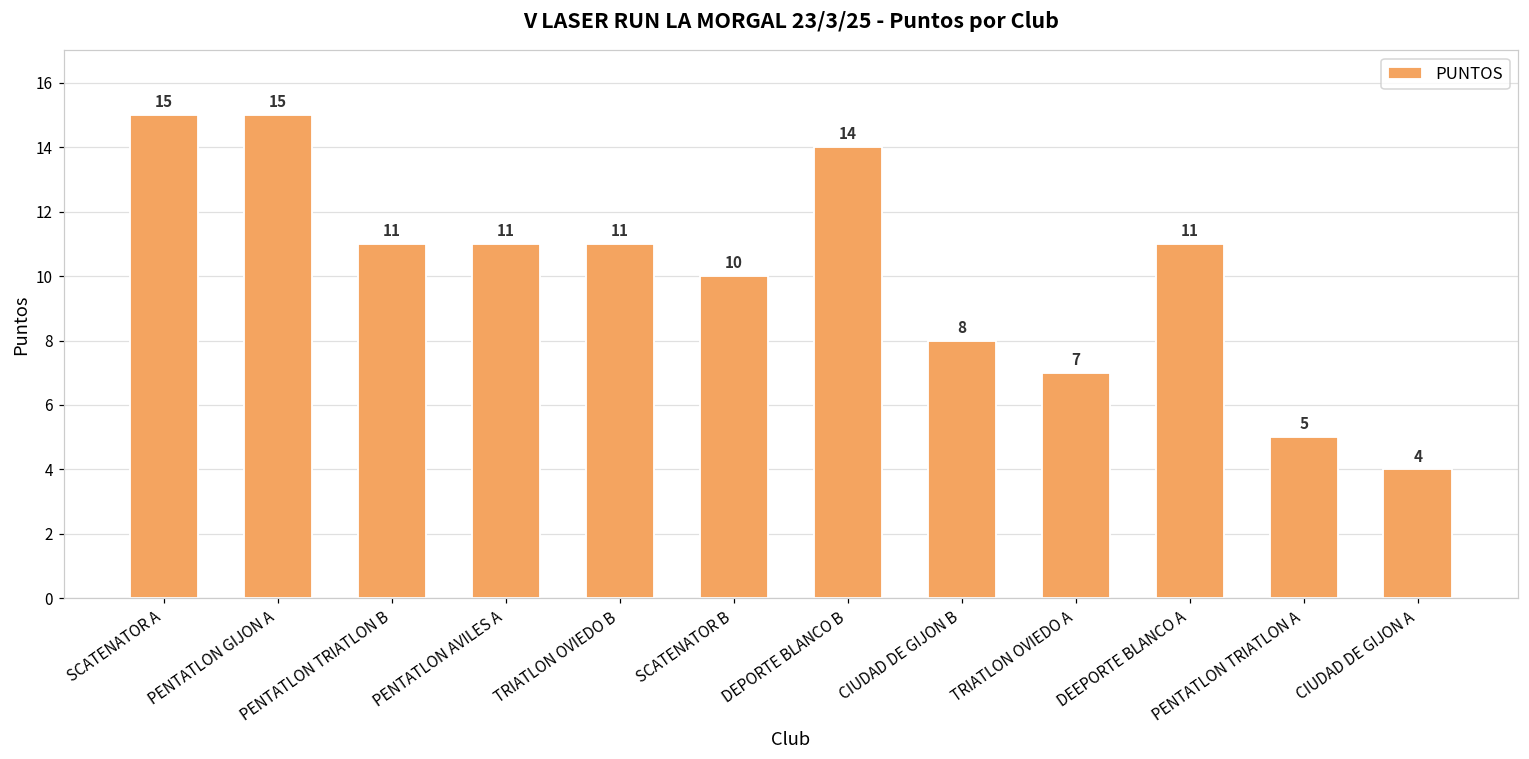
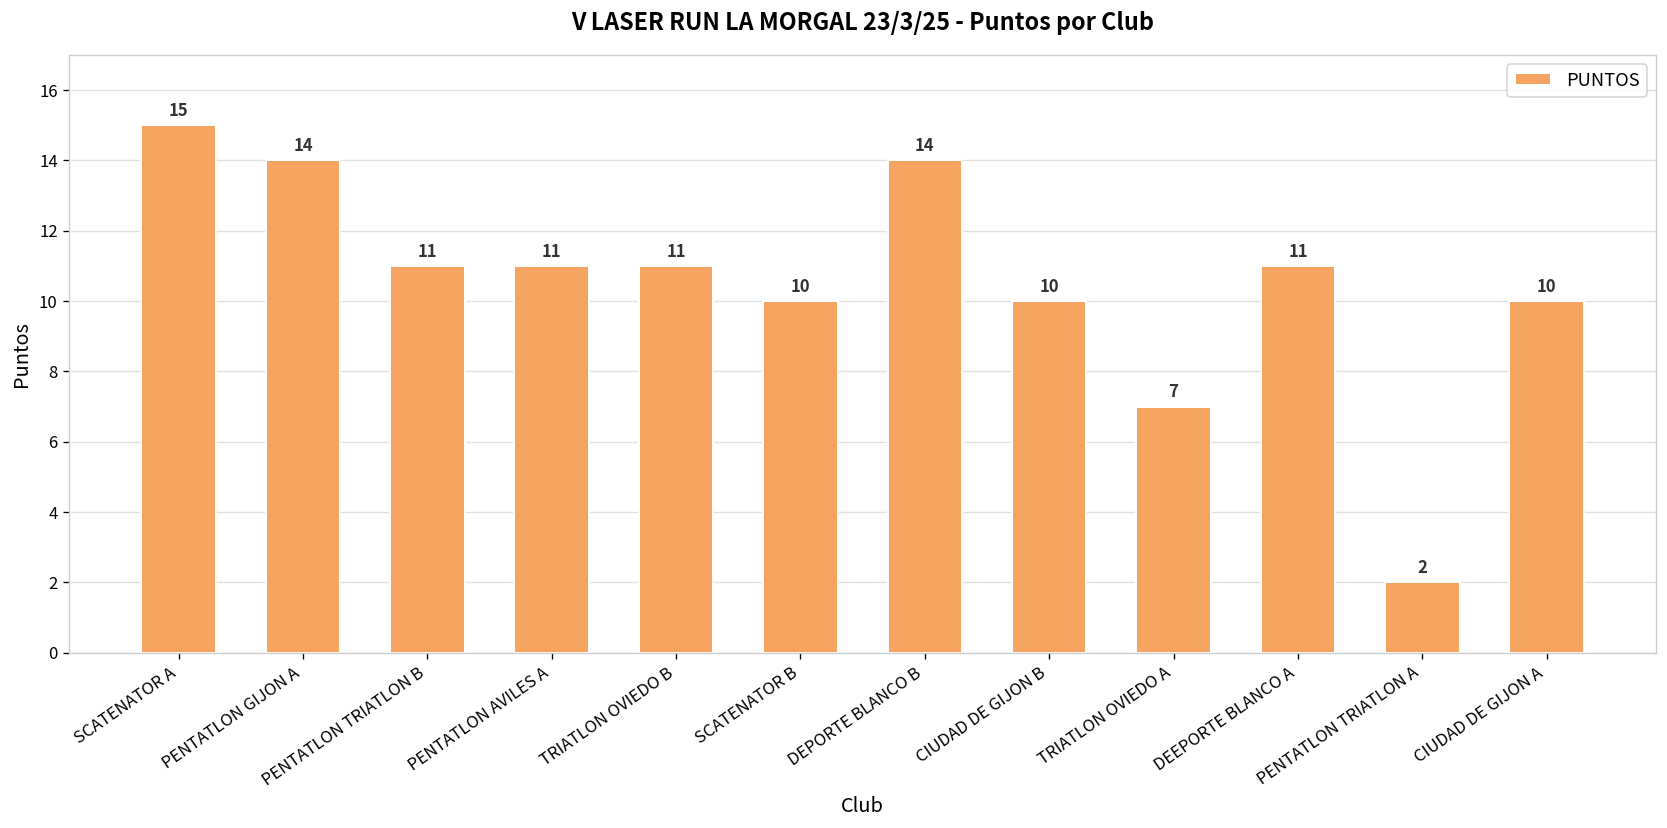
  {
    "SCATENATOR A": 15,
-   "PENTATLON GIJON A": 15,
+   "PENTATLON GIJON A": 14,
    "PENTATLON TRIATLON B": 11,
    "PENTATLON AVILES A": 11,
    "TRIATLON OVIEDO B": 11,
    "SCATENATOR B": 10,
    "DEPORTE BLANCO B": 14,
-   "CIUDAD DE GIJON B": 8,
+   "CIUDAD DE GIJON B": 10,
    "TRIATLON OVIEDO A": 7,
    "DEEPORTE BLANCO A": 11,
-   "PENTATLON TRIATLON A": 5,
-   "CIUDAD DE GIJON A": 4
+   "PENTATLON TRIATLON A": 2,
+   "CIUDAD DE GIJON A": 10
  }
